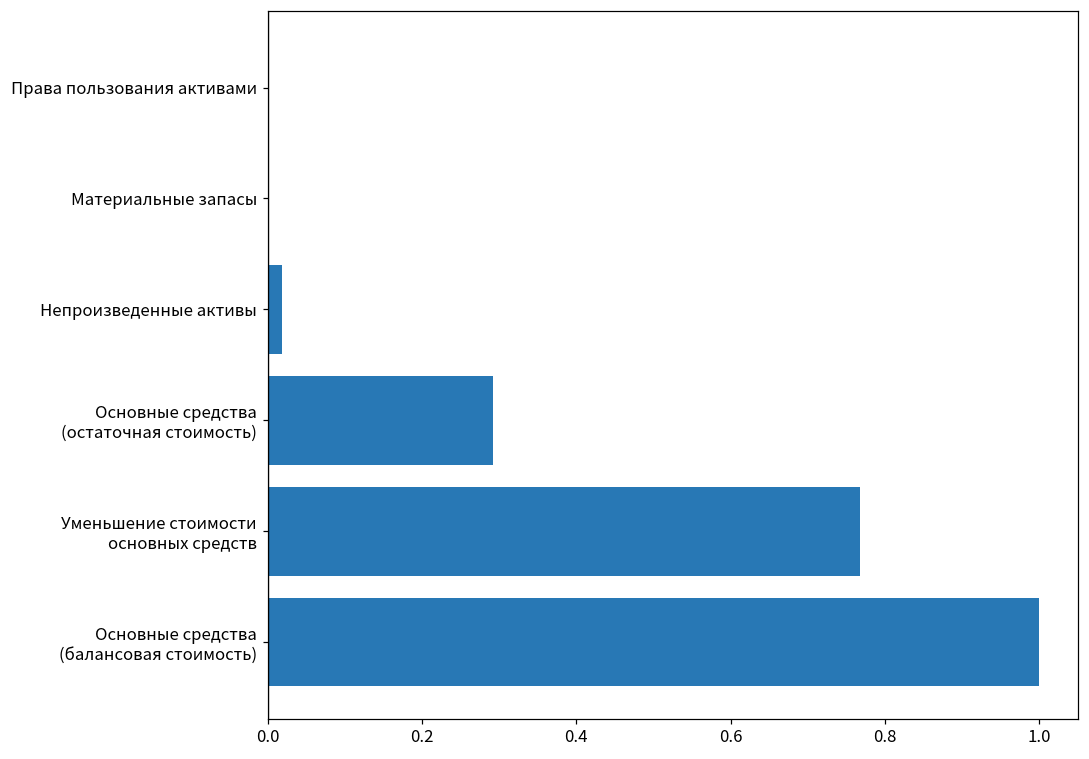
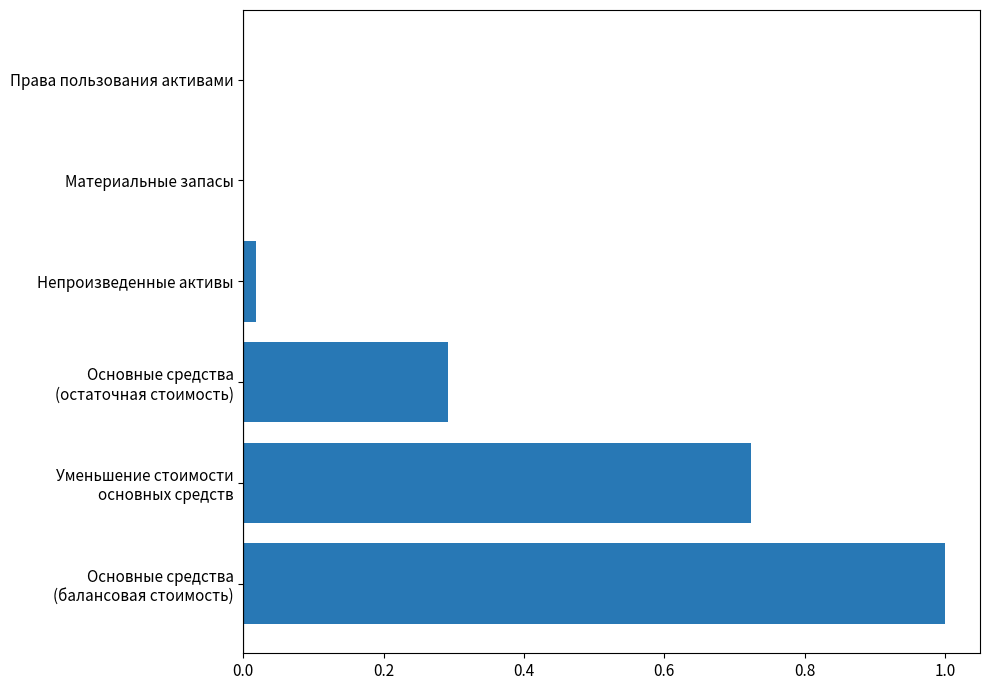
  {
    "Непроизведенные активы": 0.02,
    "Основные средства (остаточная стоимость)": 0.29,
-   "Уменьшение стоимости основных средств": 0.77,
+   "Уменьшение стоимости основных средств": 0.72,
    "Основные средства (балансовая стоимость)": 1.00
  }
